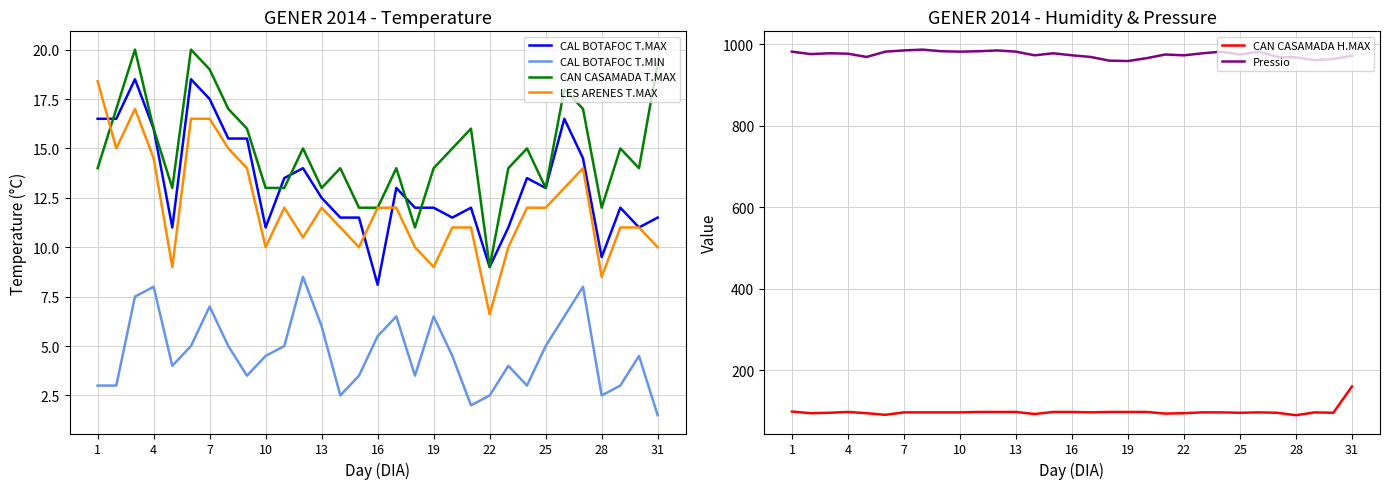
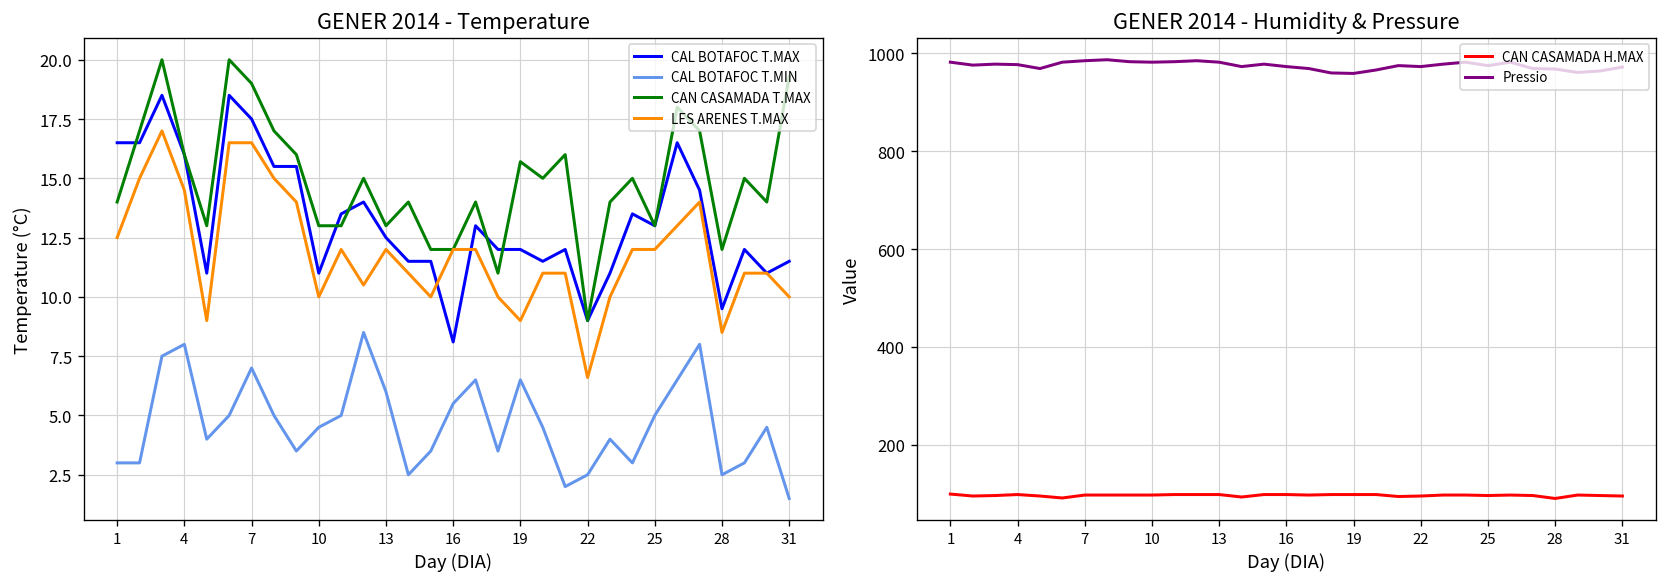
  {
    "GENER 2014 - Temperature": {
      "CAL BOTAFOC T.MAX": {
        "1": 16.5,
        "7": 17.5,
        "10": 11.0,
        "13": 12.5,
        "16": 8.1,
        "19": 12.0,
        "28": 9.5,
        "31": 11.5
      },
      "CAL BOTAFOC T.MIN": {
        "1": 3.0,
        "4": 8.0,
        "7": 7.0,
        "10": 4.5,
        "13": 6.0,
        "16": 5.5,
        "19": 6.5,
        "22": 2.5,
        "25": 5.0,
        "28": 2.5,
        "31": 1.5
      },
      "CAN CASAMADA T.MAX": {
        "1": 14.0,
        "7": 19.0,
        "10": 13.0,
        "13": 13.0,
-       "19": 14.0,
+       "19": 15.7,
        "28": 12.0
      },
      "LES ARENES T.MAX": {
-       "1": 18.4,
+       "1": 12.5,
        "4": 14.5,
        "7": 16.5,
        "10": 10.0,
        "13": 12.0,
        "19": 9.0,
        "22": 6.6,
        "25": 12.0,
        "28": 8.5,
        "31": 10.0
      }
    },
    "GENER 2014 - Humidity & Pressure": {
      "CAN CASAMADA H.MAX": {
        "1": 100,
        "4": 100,
        "7": 100,
        "10": 100,
        "13": 100,
        "16": 100,
        "19": 100,
        "22": 100,
        "25": 100,
        "28": 90,
-       "31": 160
+       "31": 100
      },
      "Pressio": {
        "1": 980,
        "4": 980,
        "7": 990,
        "10": 980,
        "13": 980,
        "16": 970,
        "19": 960,
        "22": 970
      }
    }
  }
